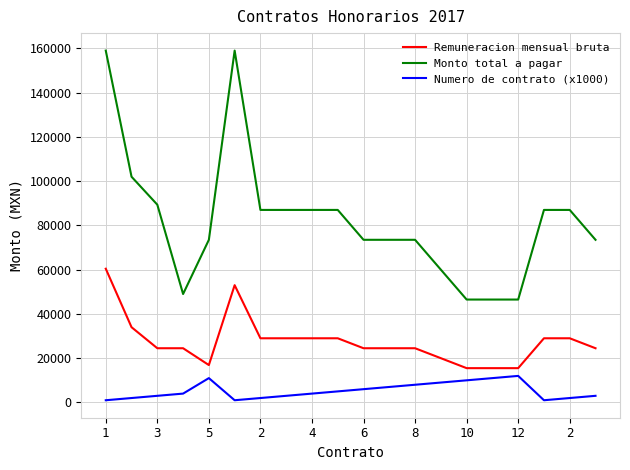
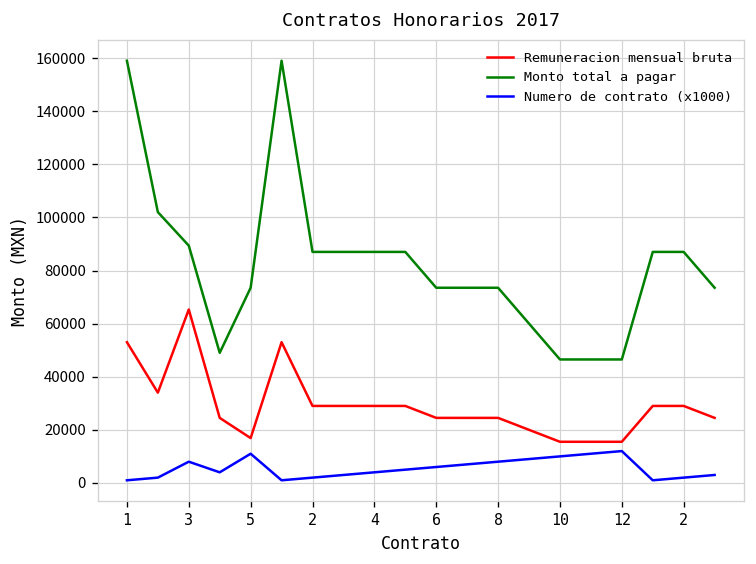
  {
    "Remuneracion mensual bruta": {
-     "1": 60000,
-     "3": 25000,
+     "1": 53000,
+     "3": 65000,
      "5": 17000
    },
    "Monto total a pagar": {
      "1": 159000,
      "3": 89000,
      "5": 74000
    },
    "Numero de contrato (x1000)": {
      "1": 1000,
-     "3": 3000,
+     "3": 8000,
      "5": 11000
    }
  }
